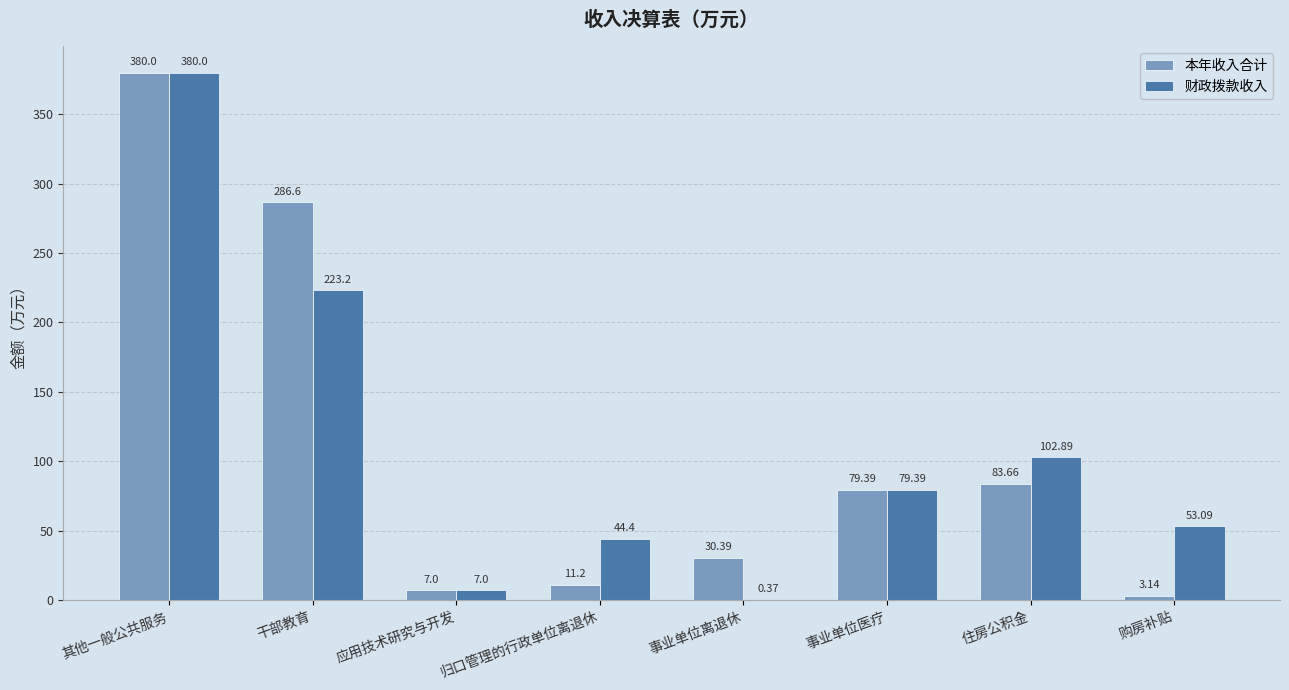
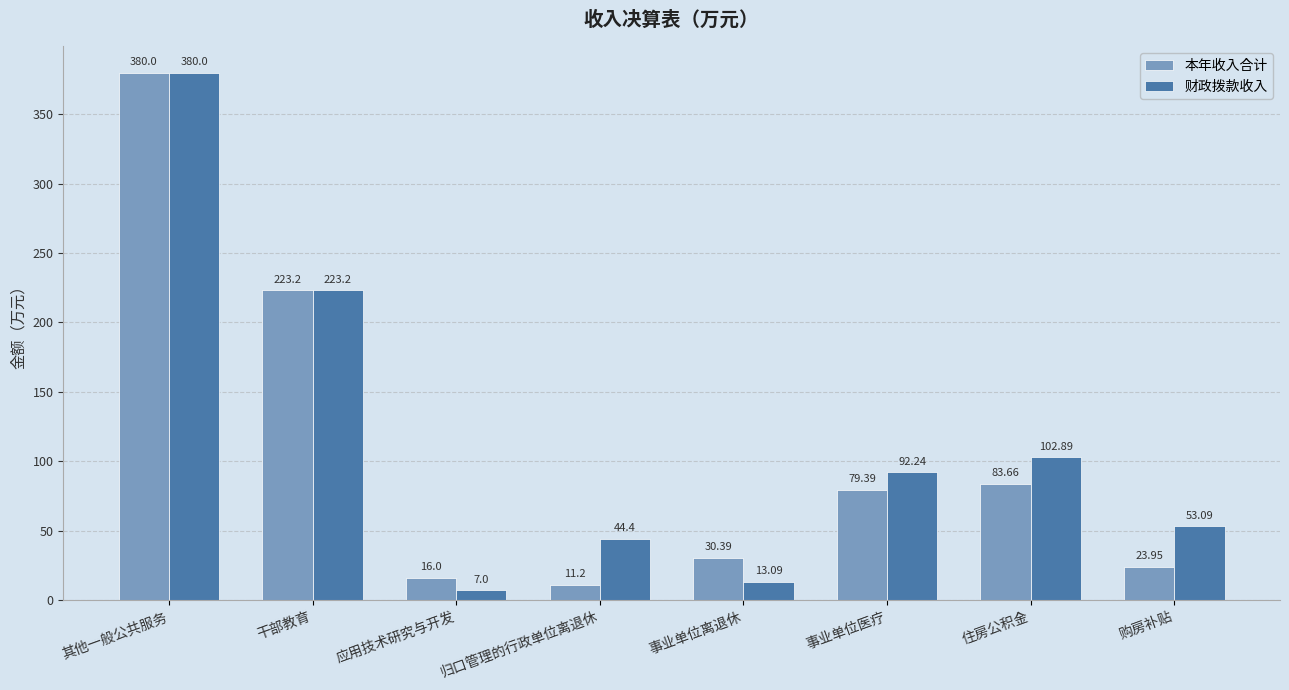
  {
    "本年收入合计": {
      "其他一般公共服务": 380.0,
-     "干部教育": 286.6,
-     "应用技术研究与开发": 7.0,
+     "干部教育": 223.2,
+     "应用技术研究与开发": 16.0,
      "归口管理的行政单位离退休": 11.2,
      "事业单位离退休": 30.39,
      "事业单位医疗": 79.39,
      "住房公积金": 83.66,
-     "购房补贴": 3.14
+     "购房补贴": 23.95
    },
    "财政拨款收入": {
      "其他一般公共服务": 380.0,
      "干部教育": 223.2,
      "应用技术研究与开发": 7.0,
      "归口管理的行政单位离退休": 44.4,
-     "事业单位离退休": 0.37,
-     "事业单位医疗": 79.39,
+     "事业单位离退休": 13.09,
+     "事业单位医疗": 92.24,
      "住房公积金": 102.89,
      "购房补贴": 53.09
    }
  }
